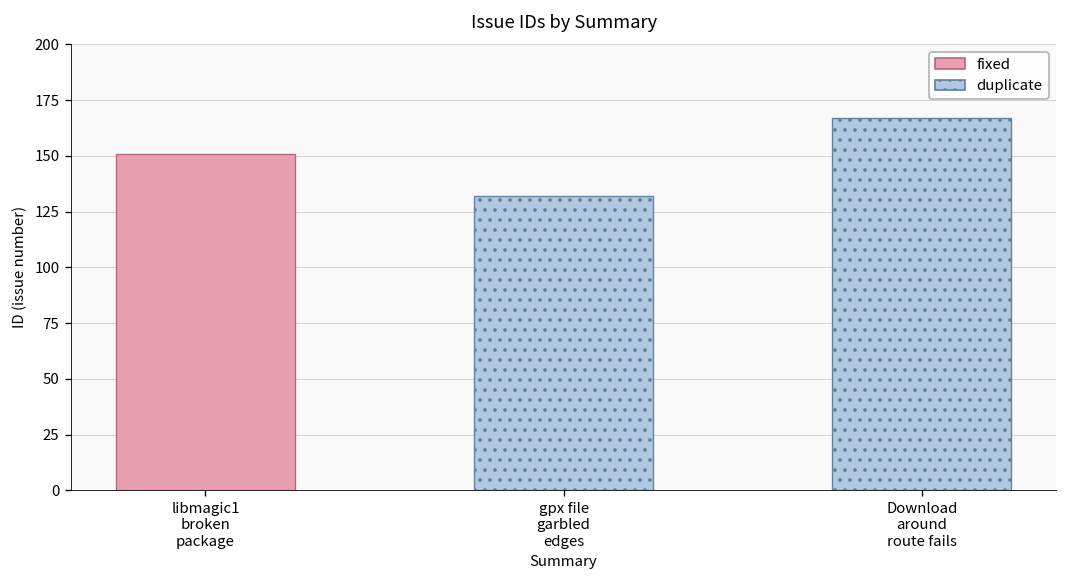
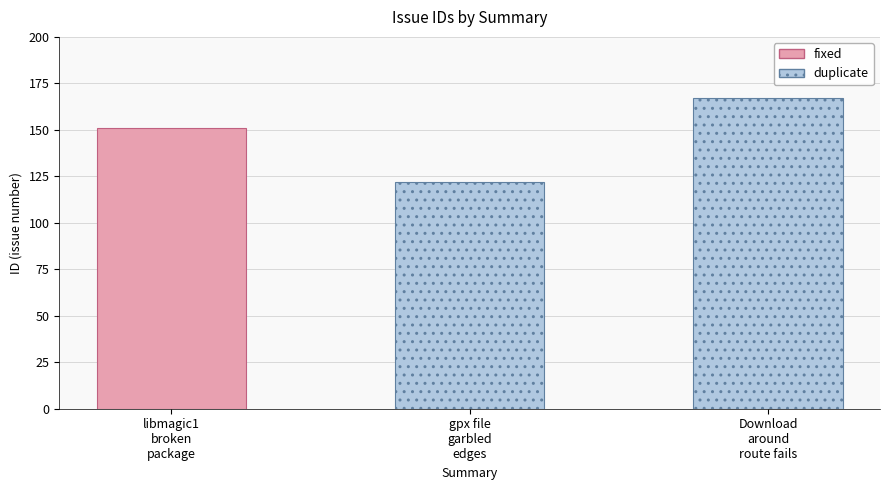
  {
    "libmagic1 broken package": 151,
-   "gpx file garbled edges": 132,
+   "gpx file garbled edges": 122,
    "Download around route fails": 167
  }
